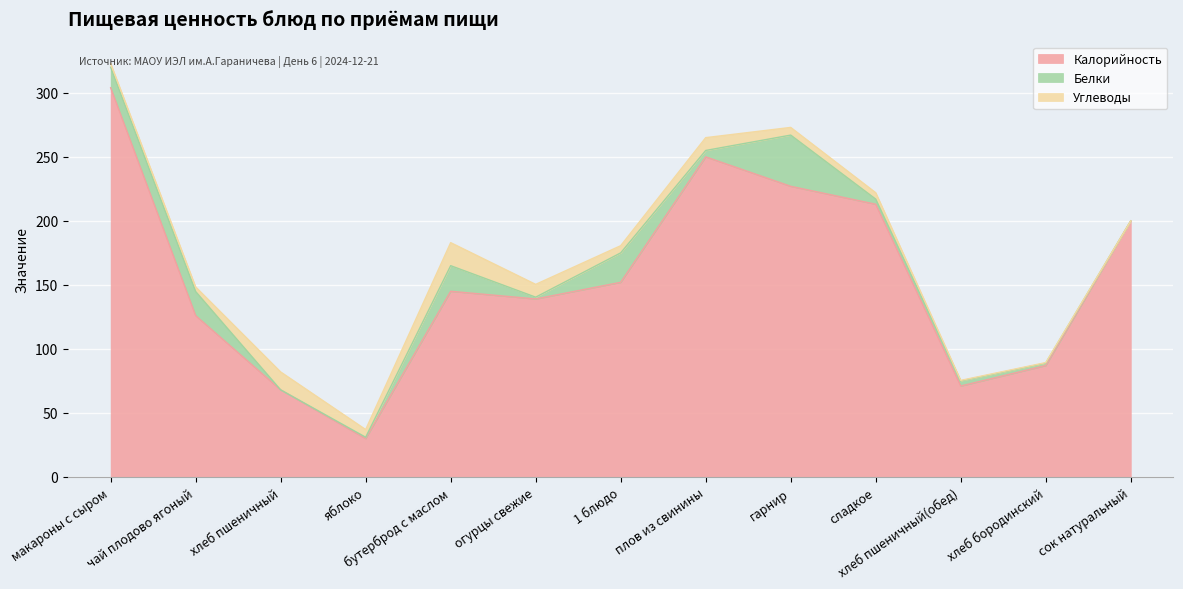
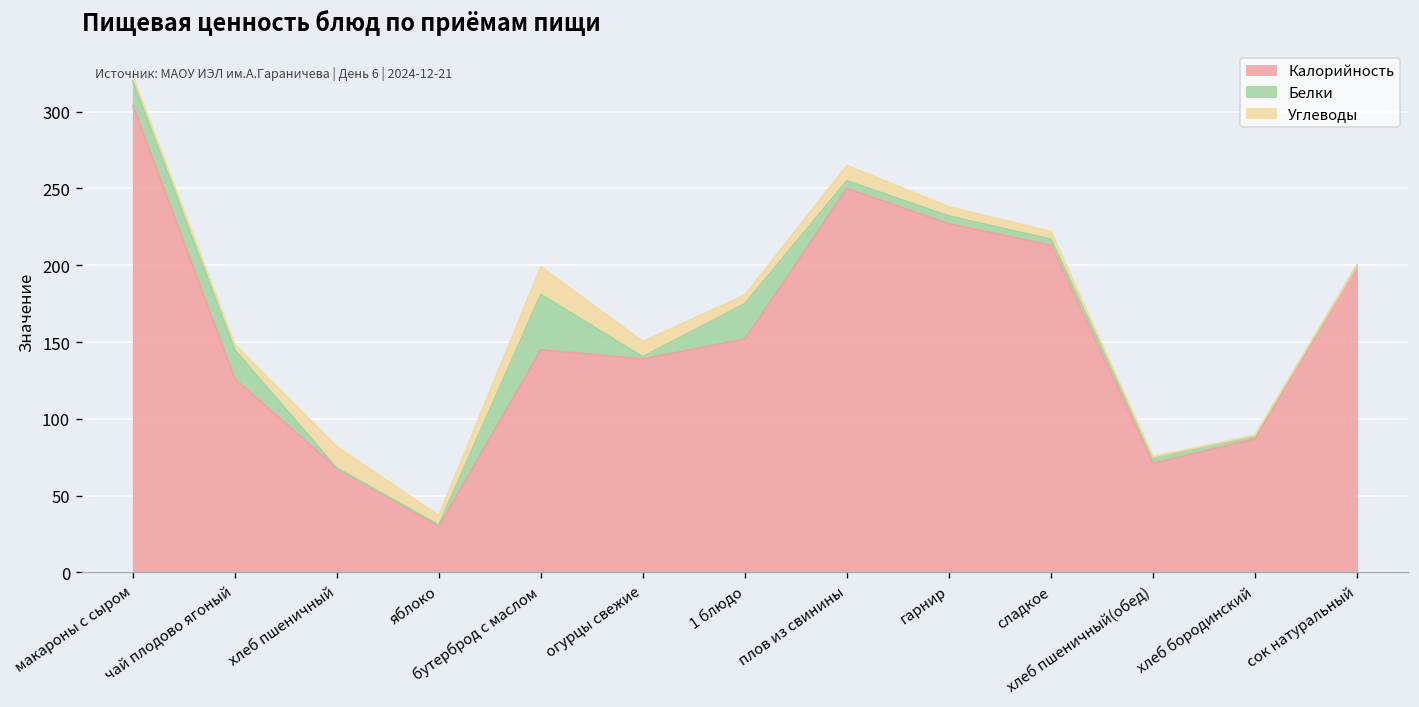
  {
    "Белки": {
      "чай плодово ягоный": 19,
-     "бутерброд с маслом": 20,
+     "бутерброд с маслом": 36,
      "1 блюдо": 23,
      "плов из свинины": 5,
-     "гарнир": 40,
+     "гарнир": 5,
      "сладкое": 4
    }
  }
